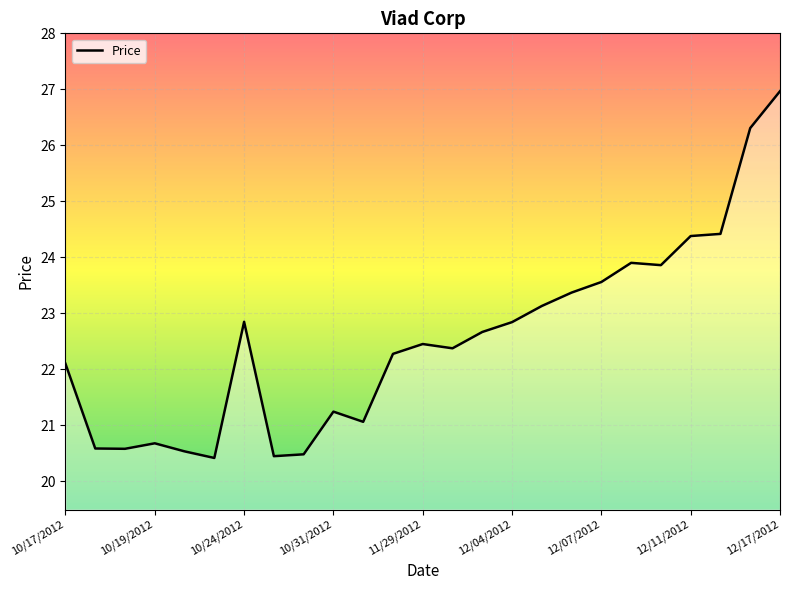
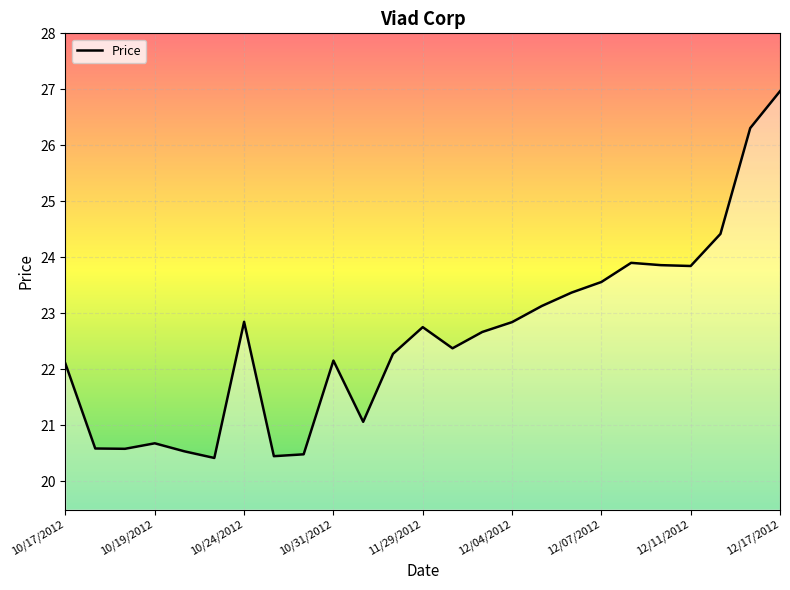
  {
    "10/17/2012": 22.1,
    "10/24/2012": 22.9,
-   "10/31/2012": 21.2,
-   "11/29/2012": 22.5,
+   "10/31/2012": 22.2,
+   "11/29/2012": 22.8,
    "12/04/2012": 22.8,
    "12/07/2012": 23.6,
-   "12/11/2012": 24.4,
+   "12/11/2012": 23.8,
    "12/17/2012": 27.0
  }
